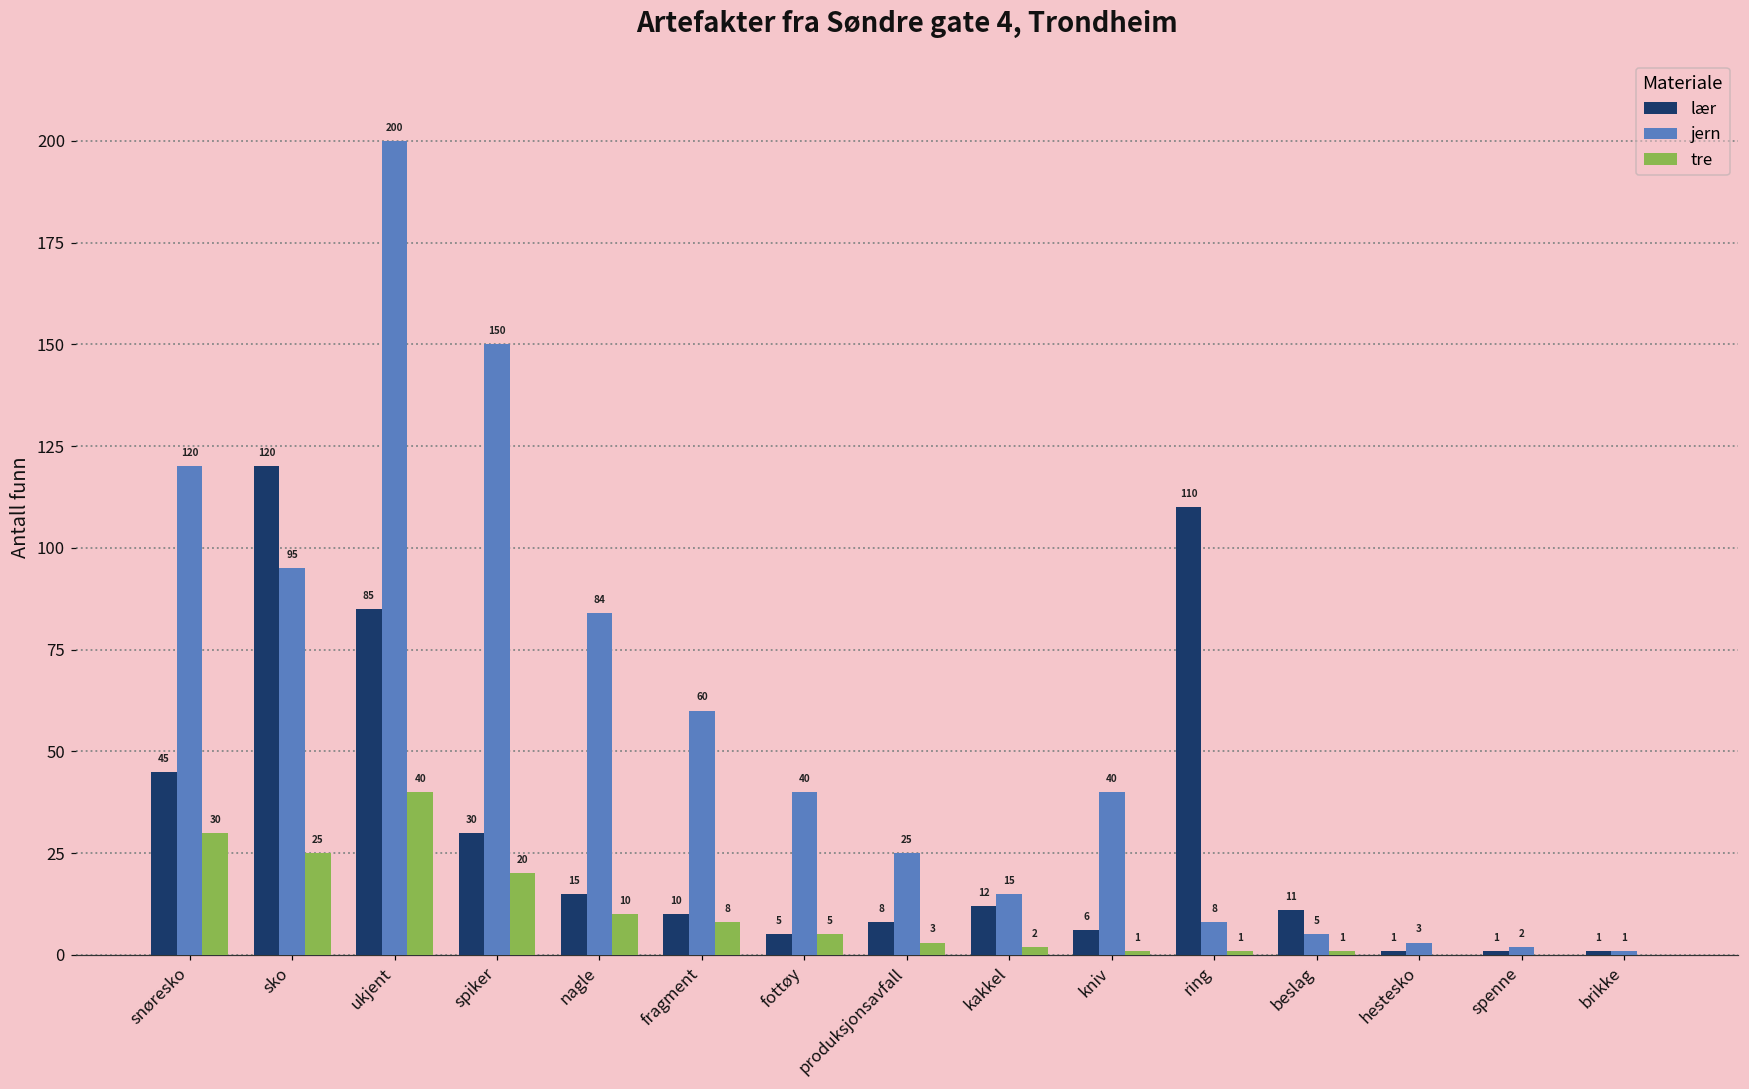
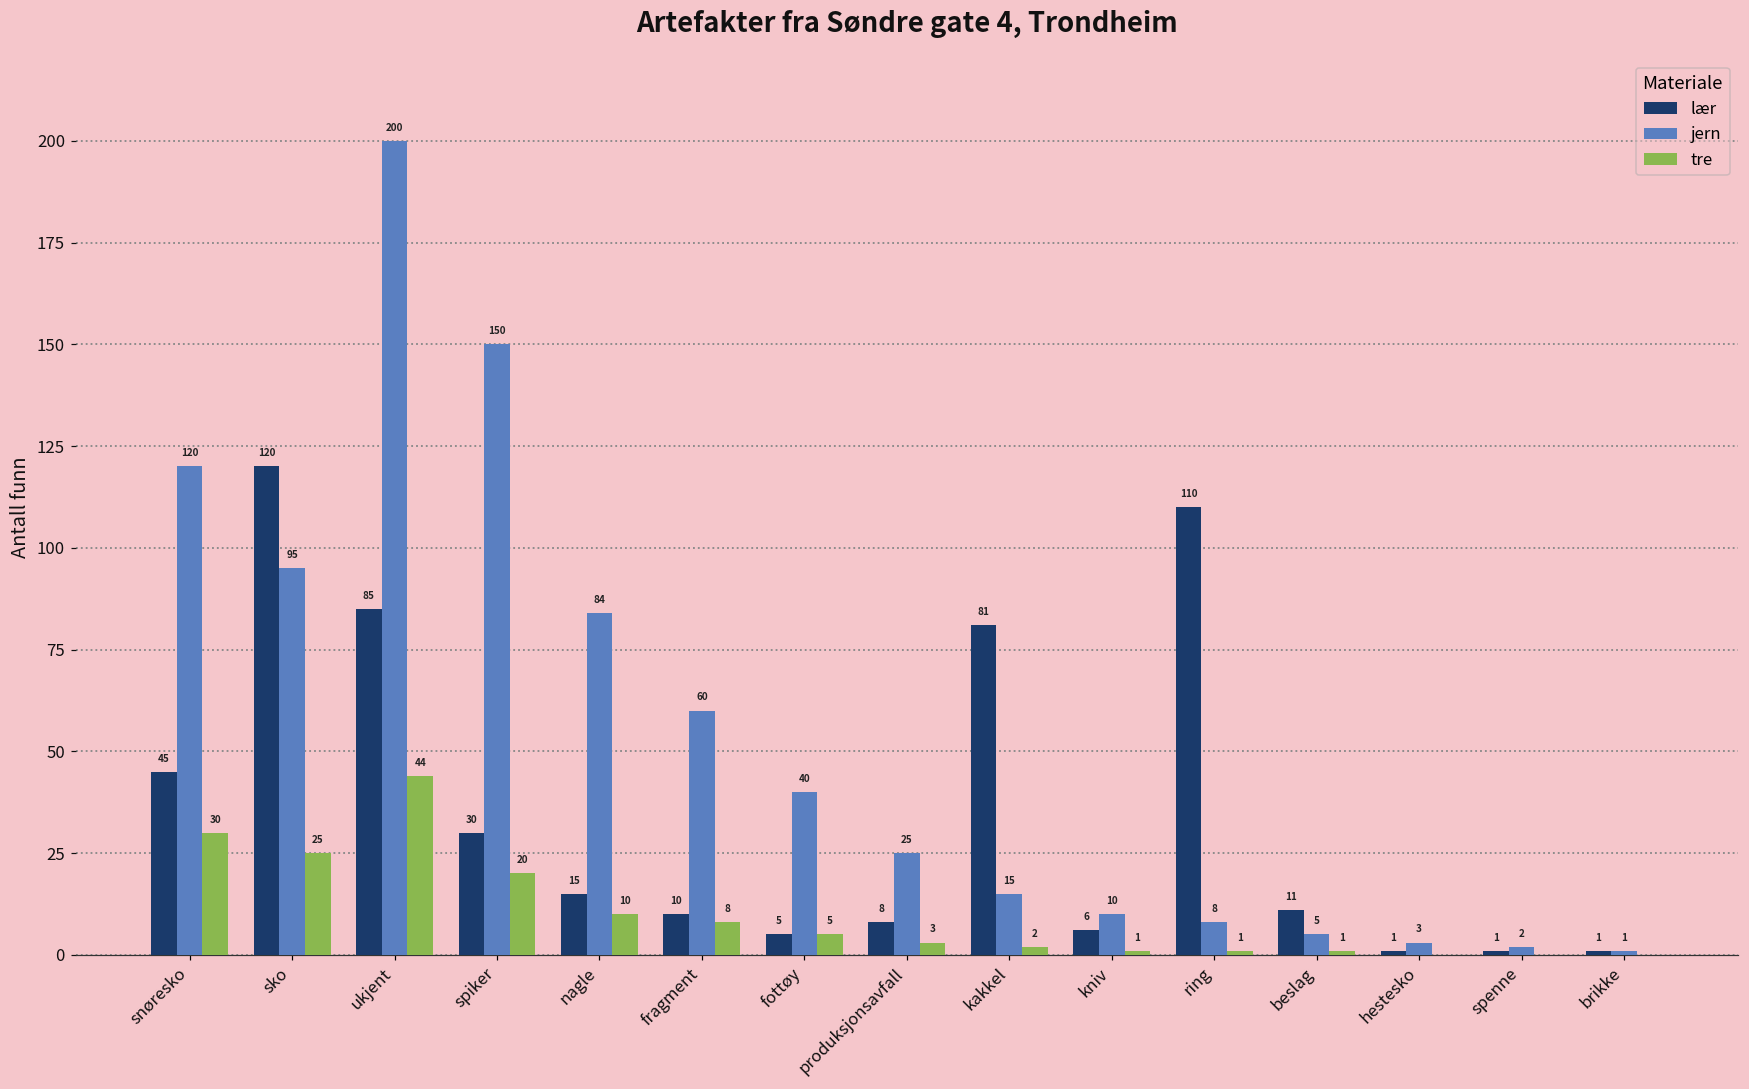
  {
    "lær": {
      "snøresko": 45,
      "sko": 120,
      "ukjent": 85,
      "spiker": 30,
      "nagle": 15,
      "fragment": 10,
      "fottøy": 5,
      "produksjonsavfall": 8,
-     "kakkel": 12,
+     "kakkel": 81,
      "kniv": 6,
      "ring": 110,
      "beslag": 11,
      "hestesko": 1,
      "spenne": 1,
      "brikke": 1
    },
    "jern": {
      "snøresko": 120,
      "sko": 95,
      "ukjent": 200,
      "spiker": 150,
      "nagle": 84,
      "fragment": 60,
      "fottøy": 40,
      "produksjonsavfall": 25,
      "kakkel": 15,
-     "kniv": 40,
+     "kniv": 10,
      "ring": 8,
      "beslag": 5,
      "hestesko": 3,
      "spenne": 2,
      "brikke": 1
    },
    "tre": {
      "snøresko": 30,
      "sko": 25,
-     "ukjent": 40,
+     "ukjent": 44,
      "spiker": 20,
      "nagle": 10,
      "fragment": 8,
      "fottøy": 5,
      "produksjonsavfall": 3,
      "kakkel": 2,
      "kniv": 1,
      "ring": 1,
      "beslag": 1
    }
  }
